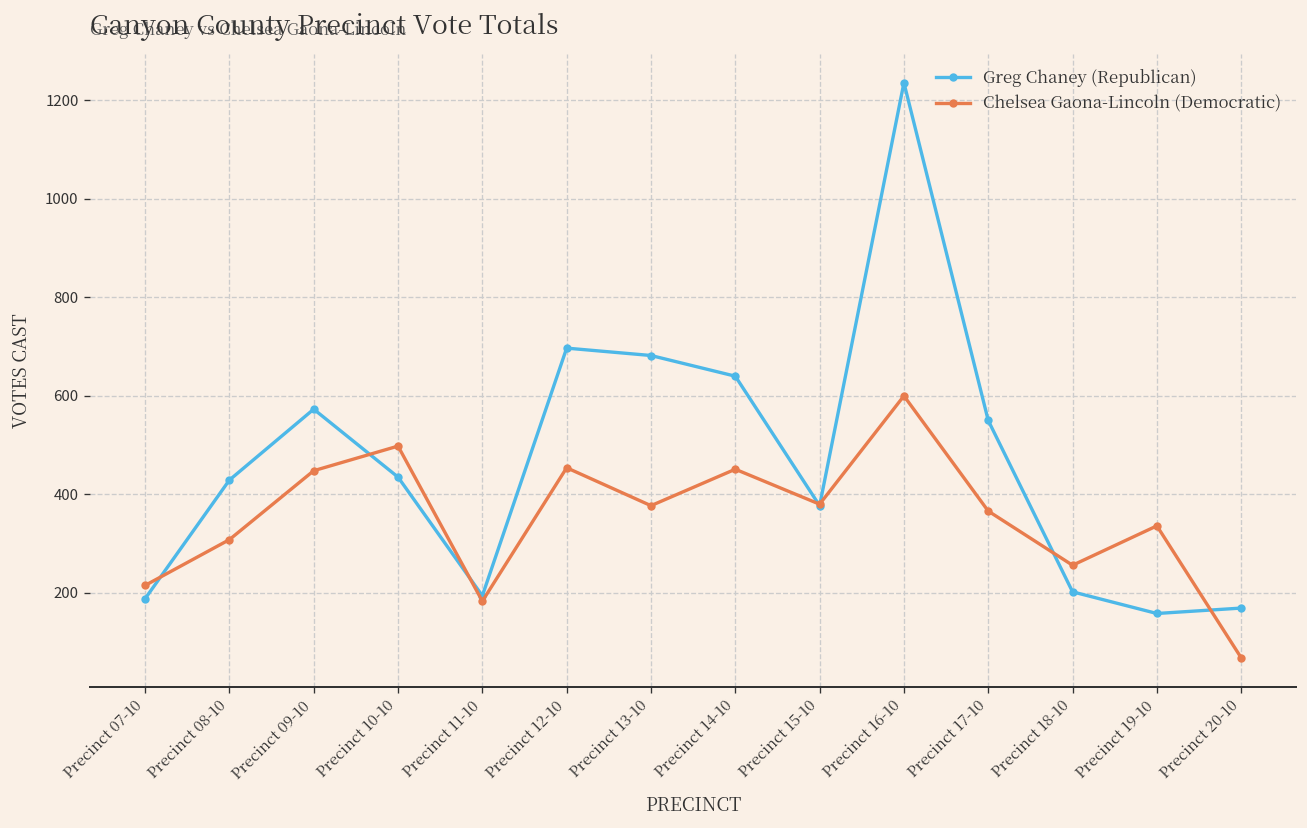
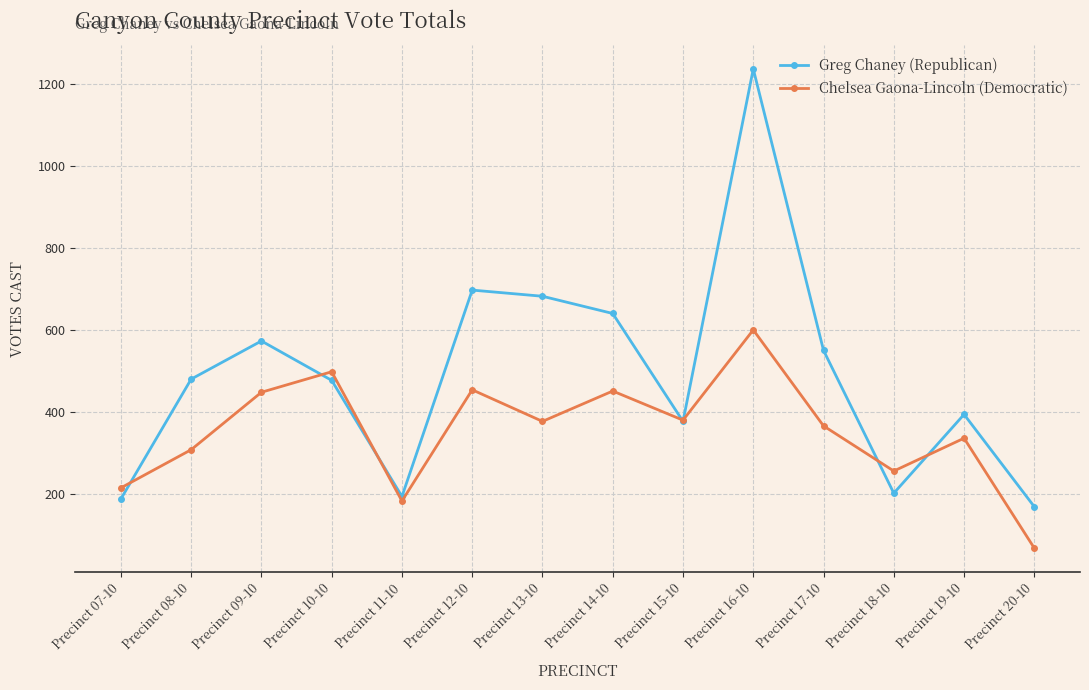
  {
    "Greg Chaney (Republican)": {
      "Precinct 07-10": 190,
-     "Precinct 08-10": 430,
+     "Precinct 08-10": 480,
      "Precinct 09-10": 570,
-     "Precinct 10-10": 440,
+     "Precinct 10-10": 480,
      "Precinct 11-10": 190,
      "Precinct 12-10": 700,
      "Precinct 13-10": 680,
      "Precinct 14-10": 640,
      "Precinct 16-10": 1240,
      "Precinct 17-10": 550,
      "Precinct 18-10": 200,
-     "Precinct 19-10": 160,
+     "Precinct 19-10": 390,
      "Precinct 20-10": 170
    },
    "Chelsea Gaona-Lincoln (Democratic)": {
      "Precinct 07-10": 220,
      "Precinct 08-10": 310,
      "Precinct 09-10": 450,
      "Precinct 10-10": 500,
      "Precinct 11-10": 180,
      "Precinct 12-10": 450,
      "Precinct 13-10": 380,
      "Precinct 14-10": 450,
      "Precinct 16-10": 600,
      "Precinct 17-10": 370,
      "Precinct 18-10": 260,
      "Precinct 19-10": 340,
      "Precinct 20-10": 70
    }
  }
